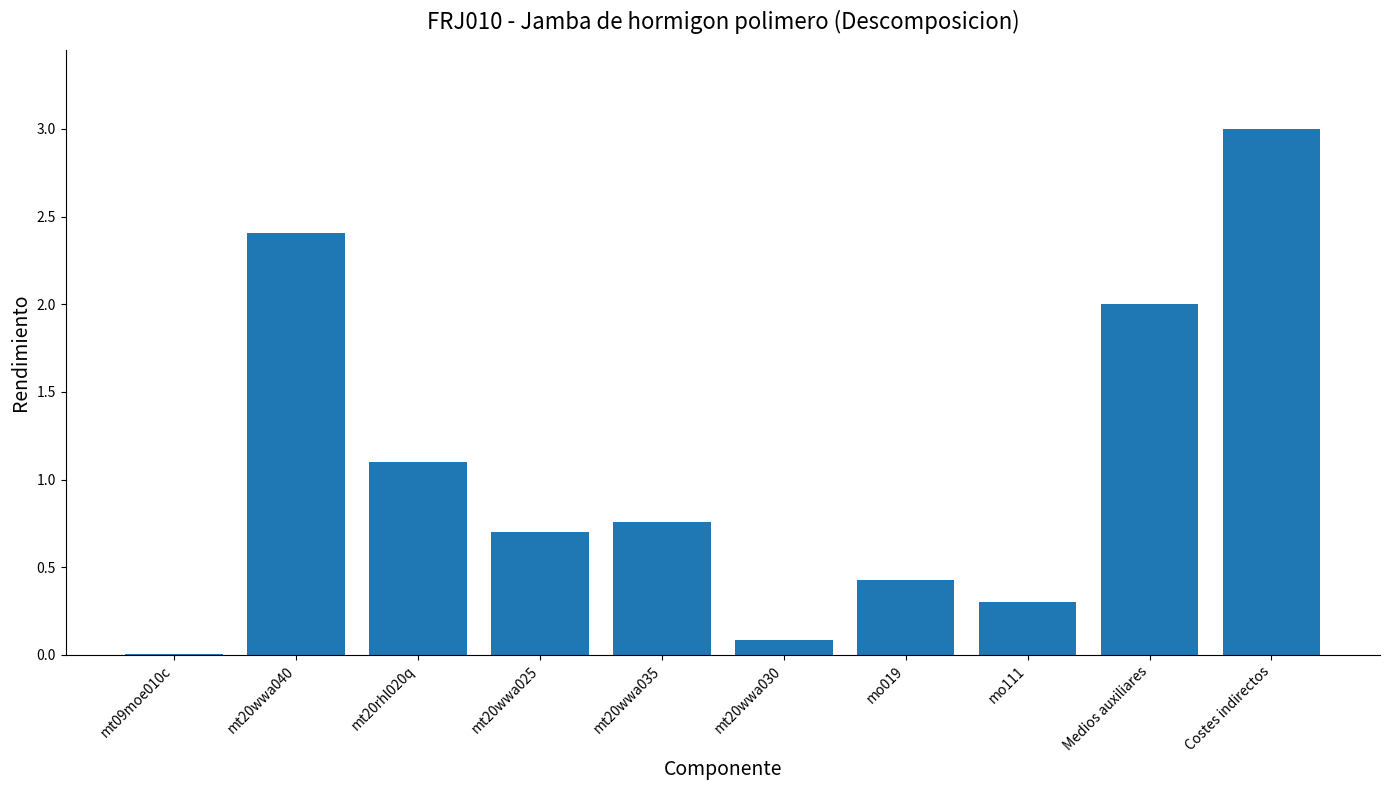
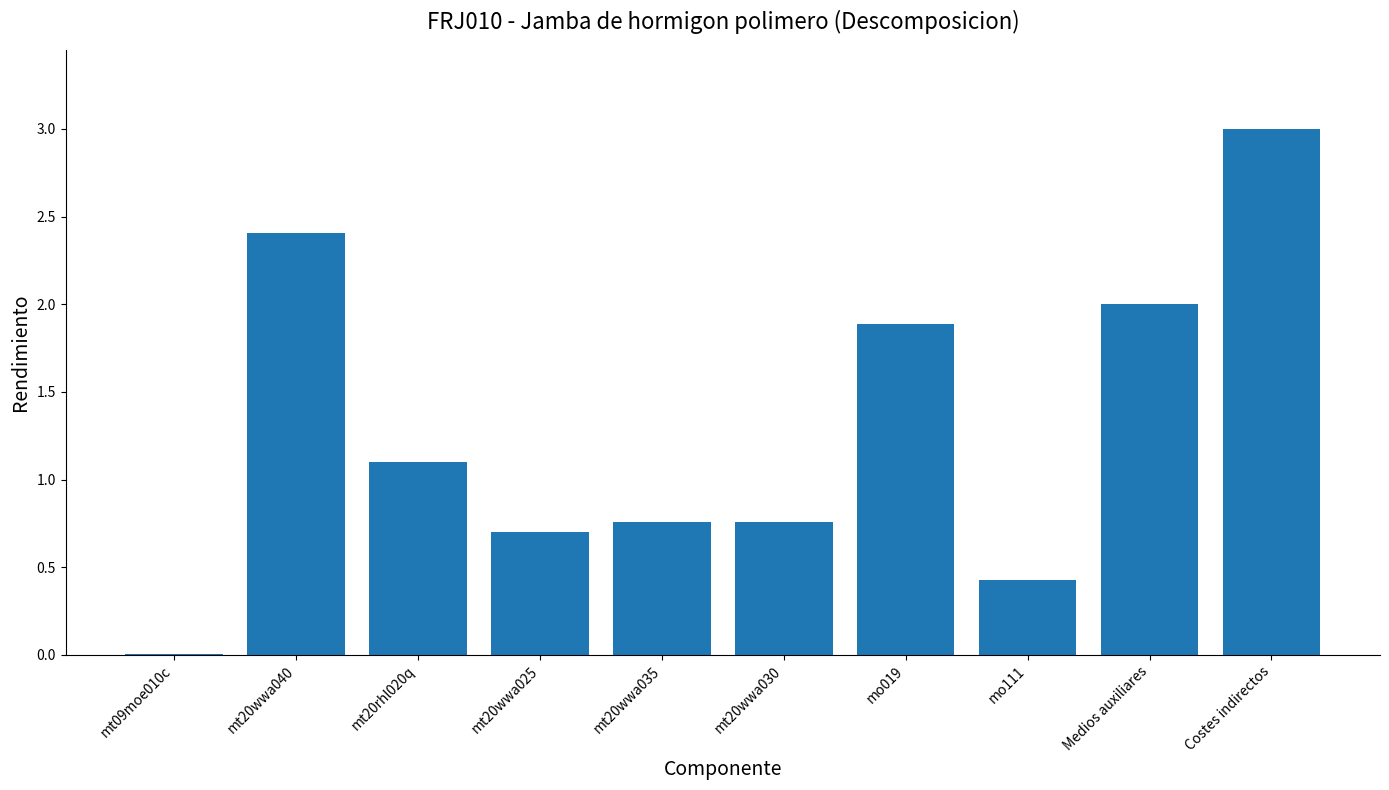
  {
    "mt20wwa040": 2.41,
    "mt20rhl020q": 1.10,
    "mt20wwa025": 0.70,
    "mt20wwa035": 0.76,
-   "mt20wwa030": 0.08,
-   "mo019": 0.43,
-   "mo111": 0.30,
+   "mt20wwa030": 0.76,
+   "mo019": 1.89,
+   "mo111": 0.43,
    "Medios auxiliares": 2.00,
    "Costes indirectos": 3.00
  }
